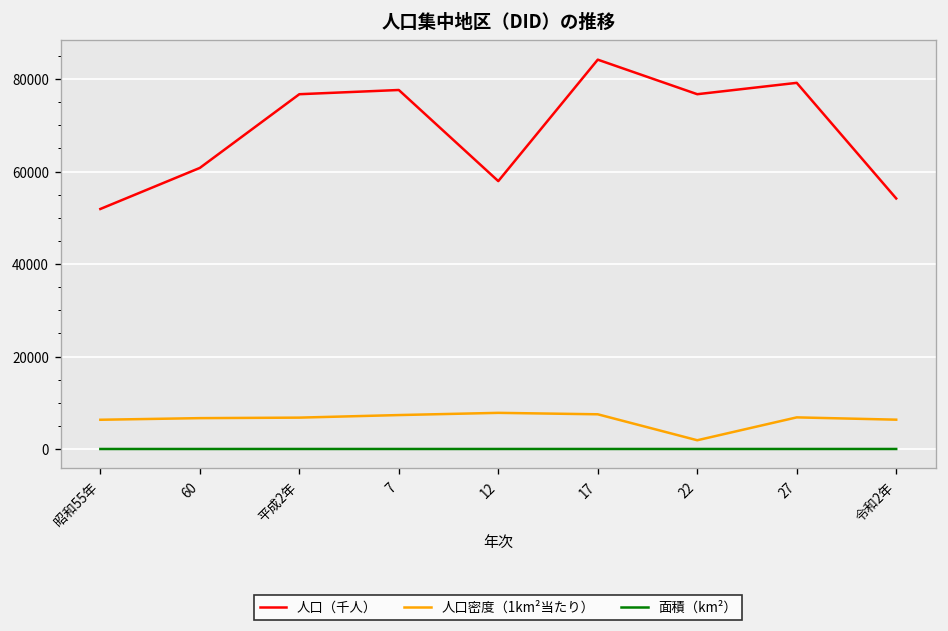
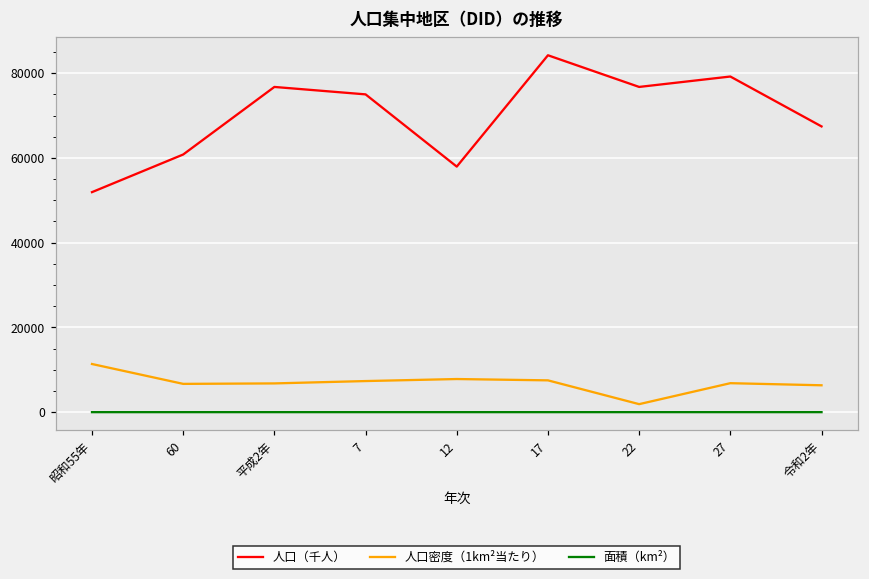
  {
    "人口（千人）": {
      "昭和55年": 52000,
      "60": 61000,
      "平成2年": 77000,
-     "7": 78000,
+     "7": 75000,
      "12": 58000,
      "17": 84000,
      "22": 77000,
      "27": 79000,
-     "令和2年": 54000
+     "令和2年": 67000
    },
    "人口密度（1km²当たり）": {
-     "昭和55年": 6000,
+     "昭和55年": 11000,
      "60": 7000,
      "平成2年": 7000,
      "7": 7000,
      "12": 8000,
      "17": 8000,
      "22": 2000,
      "27": 7000,
      "令和2年": 6000
    },
    "面積（km²）": {
      "昭和55年": 0,
      "60": 0,
      "平成2年": 0,
      "7": 0,
      "12": 0,
      "17": 0,
      "22": 0,
      "27": 0,
      "令和2年": 0
    }
  }
